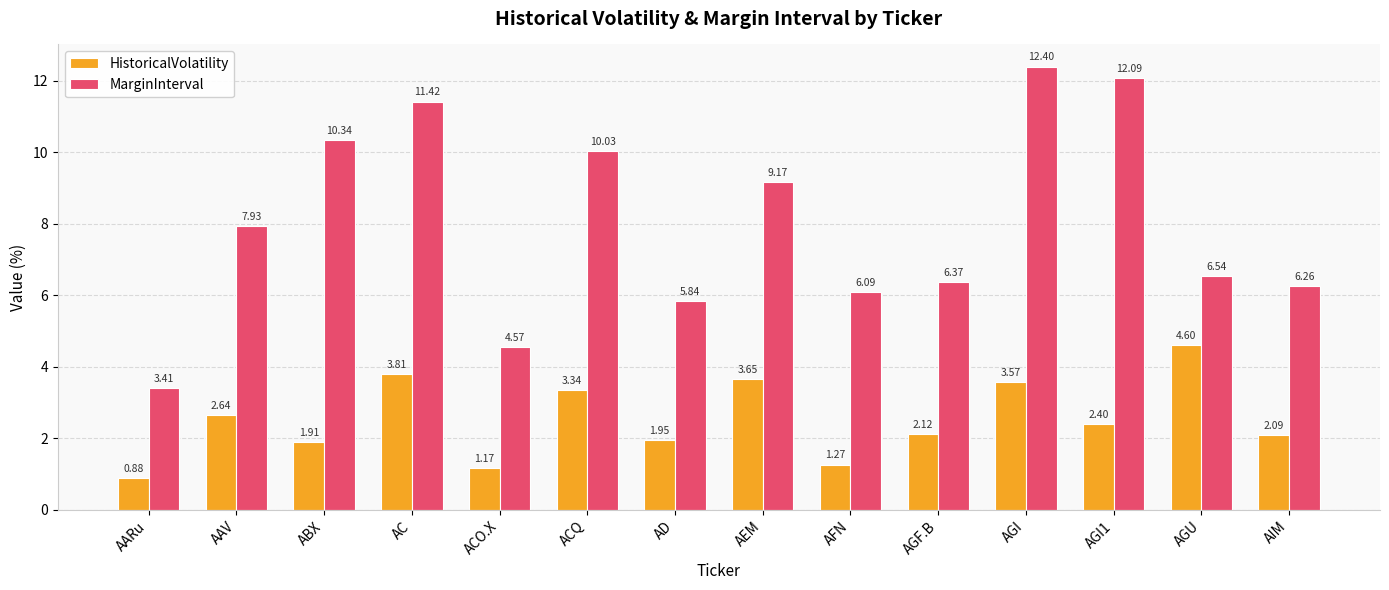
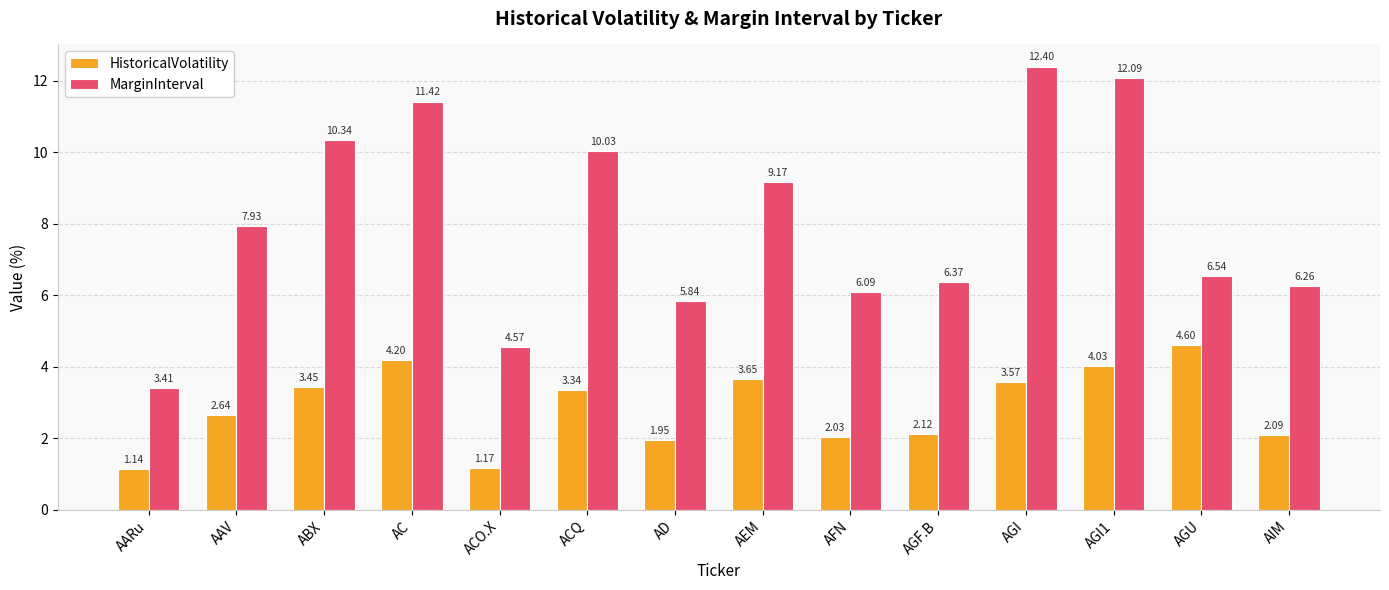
  {
    "HistoricalVolatility": {
-     "AARu": 0.88,
+     "AARu": 1.14,
      "AAV": 2.64,
-     "ABX": 1.91,
-     "AC": 3.81,
+     "ABX": 3.45,
+     "AC": 4.20,
      "ACO.X": 1.17,
      "ACQ": 3.34,
      "AD": 1.95,
      "AEM": 3.65,
-     "AFN": 1.27,
+     "AFN": 2.03,
      "AGF.B": 2.12,
      "AGI": 3.57,
-     "AGI1": 2.40,
+     "AGI1": 4.03,
      "AGU": 4.60,
      "AIM": 2.09
    },
    "MarginInterval": {
      "AARu": 3.41,
      "AAV": 7.93,
      "ABX": 10.34,
      "AC": 11.42,
      "ACO.X": 4.57,
      "ACQ": 10.03,
      "AD": 5.84,
      "AEM": 9.17,
      "AFN": 6.09,
      "AGF.B": 6.37,
      "AGI": 12.40,
      "AGI1": 12.09,
      "AGU": 6.54,
      "AIM": 6.26
    }
  }
